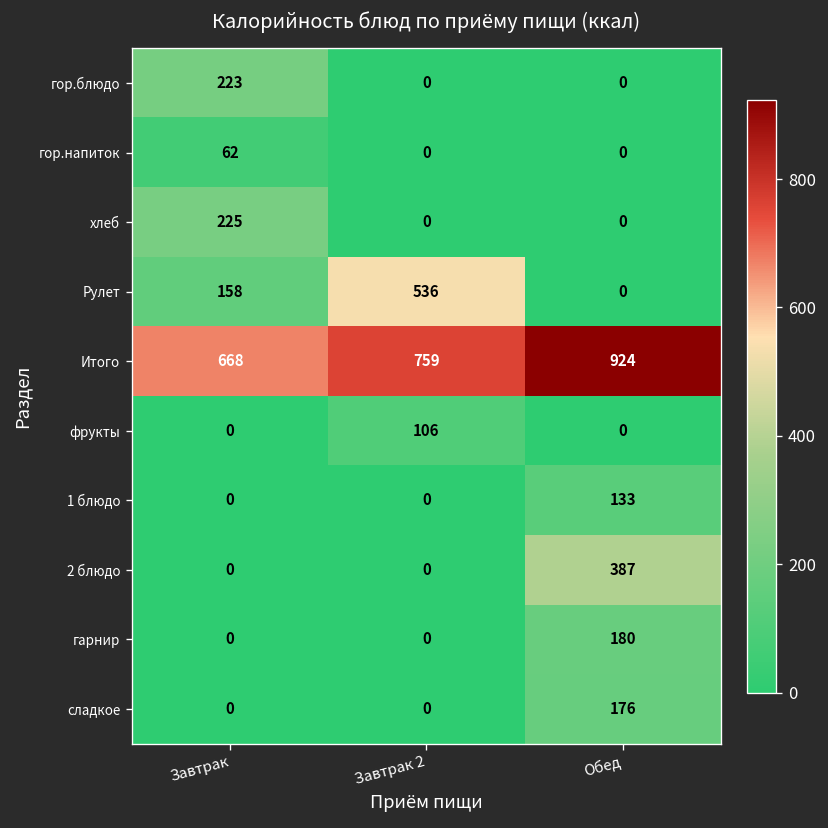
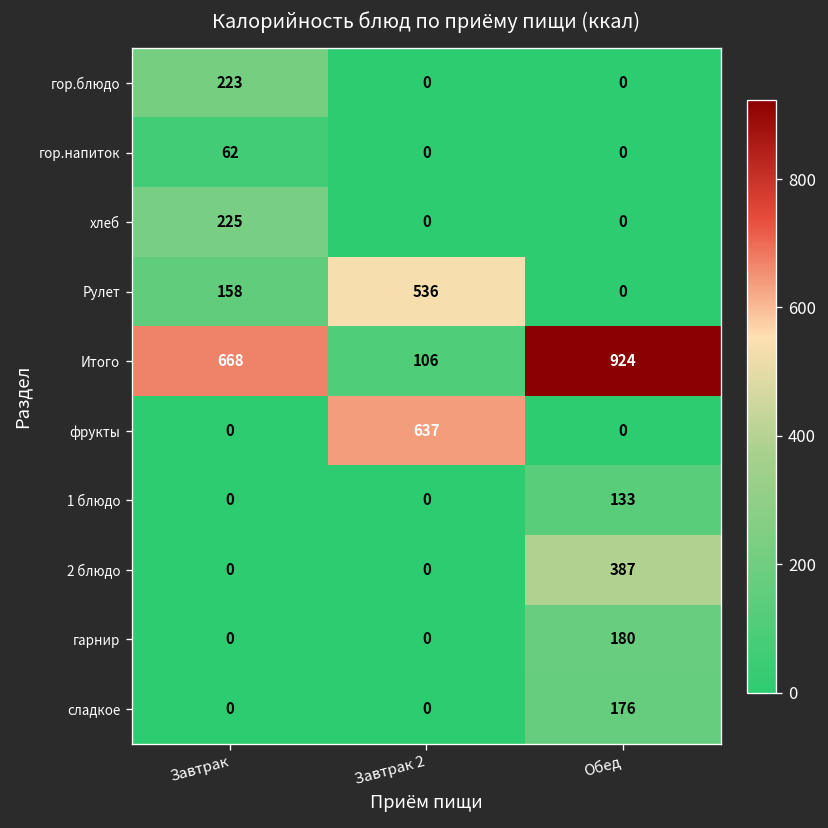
  {
    "гор.блюдо": {
      "Завтрак": 223,
      "Завтрак 2": 0,
      "Обед": 0
    },
    "гор.напиток": {
      "Завтрак": 62,
      "Завтрак 2": 0,
      "Обед": 0
    },
    "хлеб": {
      "Завтрак": 225,
      "Завтрак 2": 0,
      "Обед": 0
    },
    "Рулет": {
      "Завтрак": 158,
      "Завтрак 2": 536,
      "Обед": 0
    },
    "Итого": {
      "Завтрак": 668,
-     "Завтрак 2": 759,
+     "Завтрак 2": 106,
      "Обед": 924
    },
    "фрукты": {
      "Завтрак": 0,
-     "Завтрак 2": 106,
+     "Завтрак 2": 637,
      "Обед": 0
    },
    "1 блюдо": {
      "Завтрак": 0,
      "Завтрак 2": 0,
      "Обед": 133
    },
    "2 блюдо": {
      "Завтрак": 0,
      "Завтрак 2": 0,
      "Обед": 387
    },
    "гарнир": {
      "Завтрак": 0,
      "Завтрак 2": 0,
      "Обед": 180
    },
    "сладкое": {
      "Завтрак": 0,
      "Завтрак 2": 0,
      "Обед": 176
    }
  }
